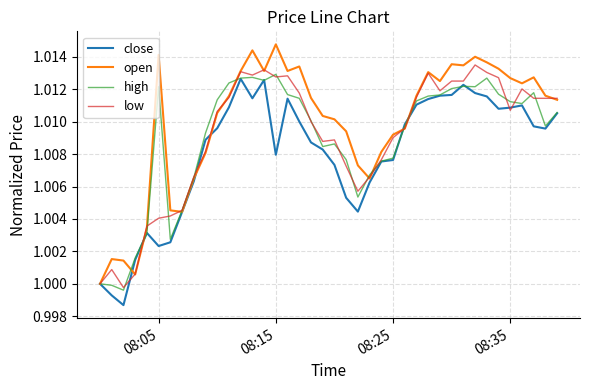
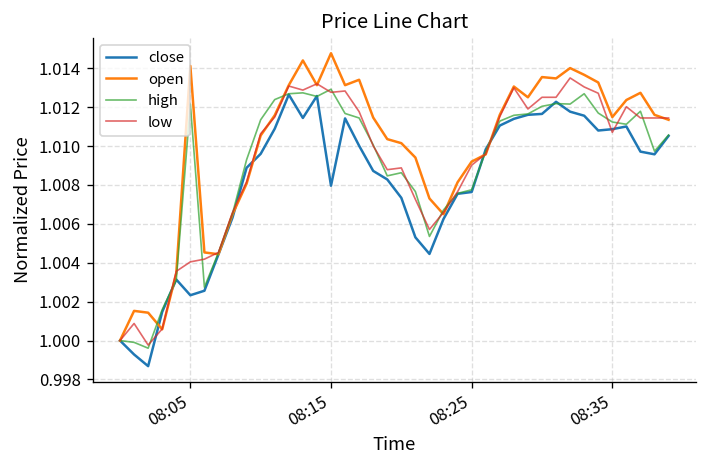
  {
    "close": {
      "08:05": 1.0023,
      "08:15": 1.0080,
      "08:35": 1.0109
    },
    "open": {
      "08:05": 1.0141,
      "08:15": 1.0148,
      "08:25": 1.0092,
-     "08:35": 1.0127
+     "08:35": 1.0115
    },
    "high": {
      "08:05": 1.0122,
      "08:15": 1.0129,
      "08:35": 1.0112
    },
    "low": {
      "08:05": 1.0040,
      "08:15": 1.0128,
      "08:25": 1.0090,
      "08:35": 1.0107
    }
  }
